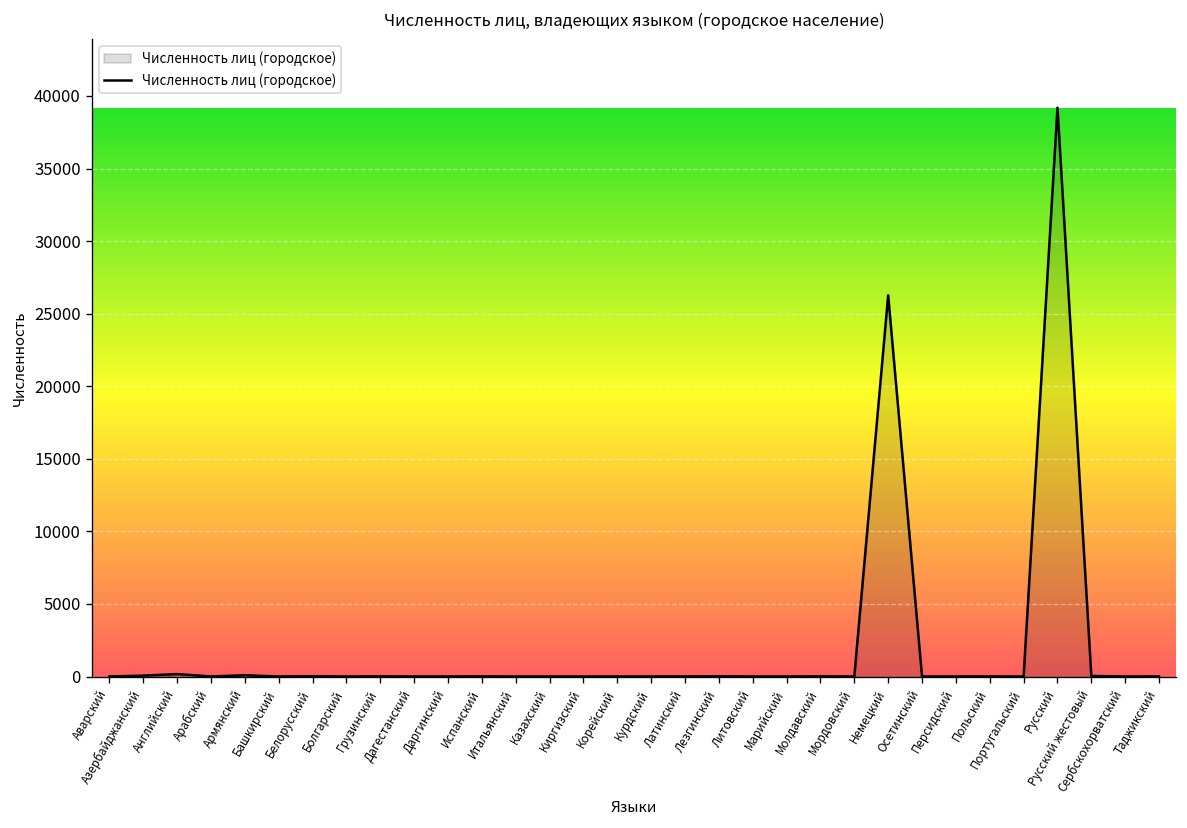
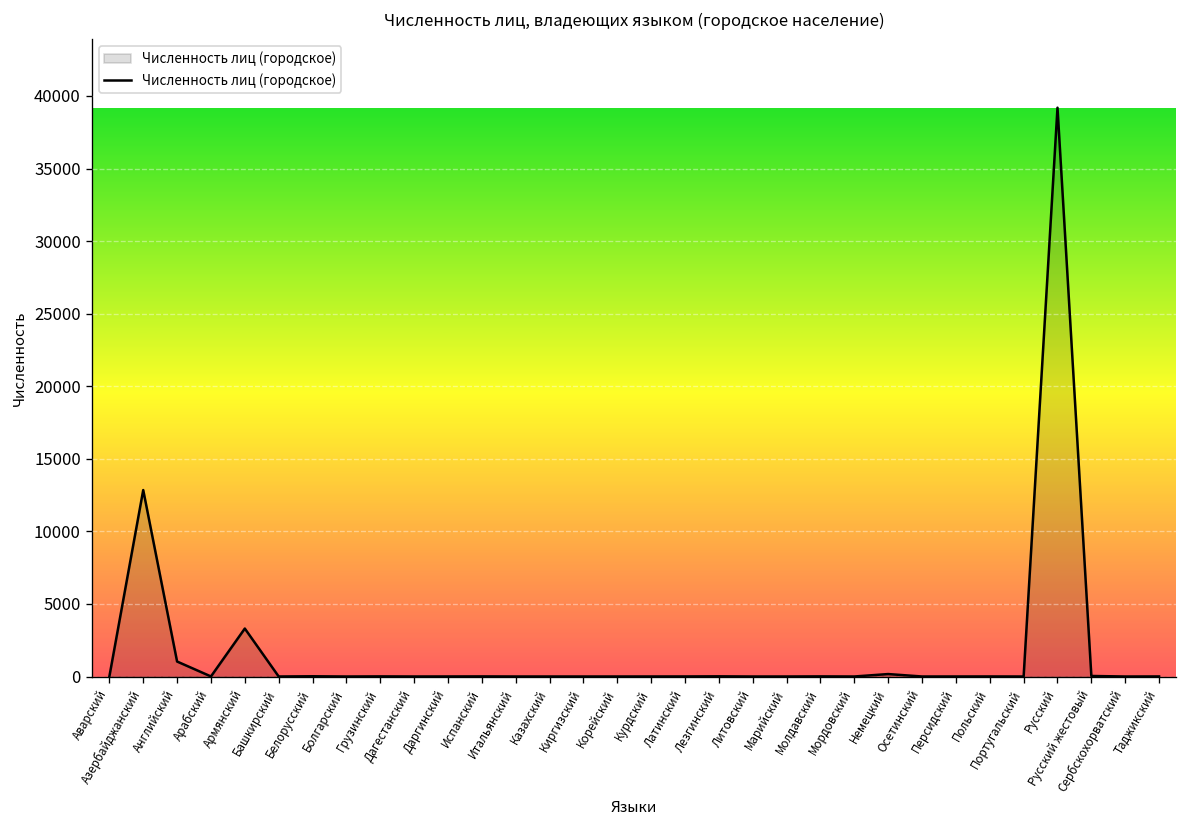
  {
    "Аварский": 0,
-   "Азербайджанский": 100,
-   "Английский": 200,
+   "Азербайджанский": 12800,
+   "Английский": 1000,
    "Арабский": 0,
-   "Армянский": 100,
+   "Армянский": 3300,
    "Башкирский": 0,
    "Белорусский": 0,
    "Болгарский": 0,
    "Грузинский": 0,
    "Дагестанский": 0,
    "Даргинский": 0,
    "Испанский": 0,
    "Итальянский": 0,
    "Казахский": 0,
    "Киргизский": 0,
    "Корейский": 0,
    "Курдский": 0,
    "Латинский": 0,
    "Лезгинский": 0,
    "Литовский": 0,
    "Марийский": 0,
    "Молдавский": 0,
    "Мордовский": 0,
-   "Немецкий": 26300,
+   "Немецкий": 200,
    "Осетинский": 0,
    "Персидский": 0,
    "Польский": 0,
    "Португальский": 0,
    "Русский": 39200,
    "Русский жестовый": 0,
    "Сербскохорватский": 0,
    "Таджикский": 0
  }
